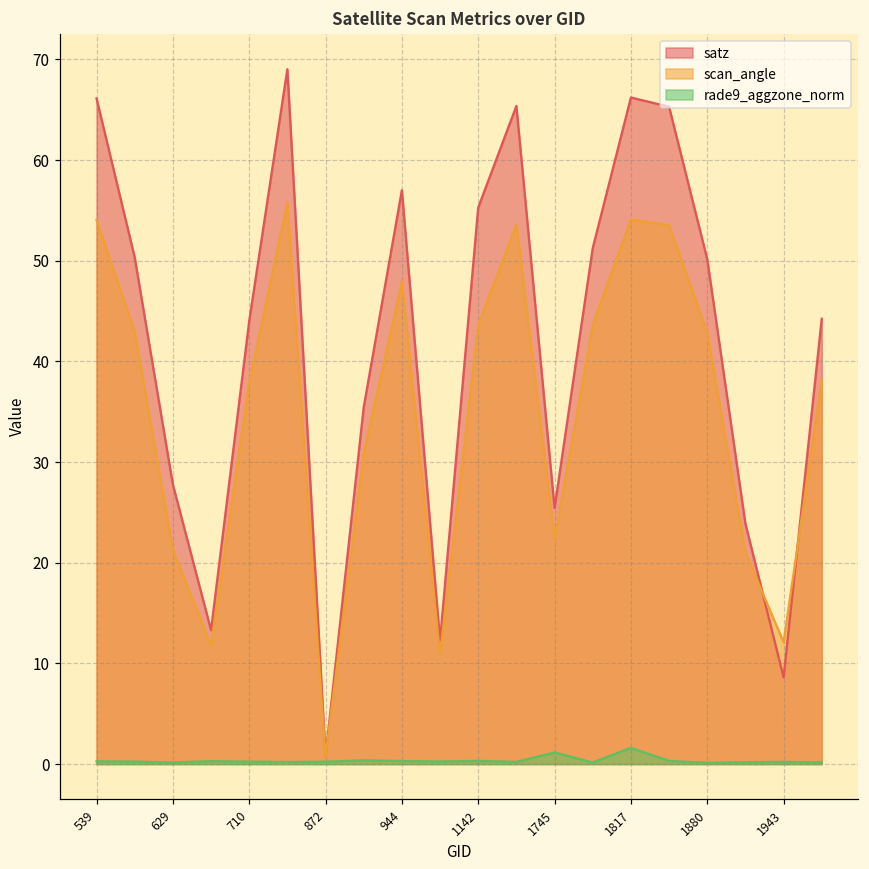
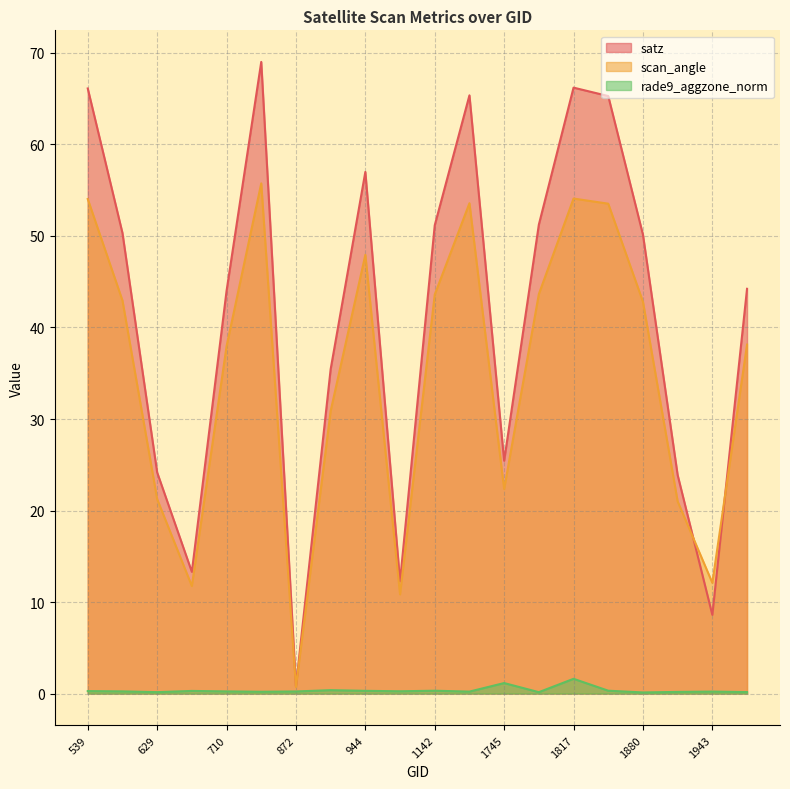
  {
    "satz": {
      "539": 66,
-     "629": 28,
+     "629": 24,
      "710": 44,
      "944": 57,
-     "1142": 55,
+     "1142": 51,
      "1745": 25,
      "1817": 66,
      "1880": 50,
      "1943": 9
    },
    "scan_angle": {
      "539": 54,
      "629": 21,
      "710": 38,
      "944": 48,
      "1142": 44,
      "1745": 22,
      "1817": 54,
      "1880": 43,
      "1943": 12
    },
    "rade9_aggzone_norm": {
      "539": 0,
      "629": 0,
      "710": 0,
      "872": 0,
      "944": 0,
      "1142": 0,
      "1745": 1,
      "1817": 2,
      "1880": 0,
      "1943": 0
    }
  }
